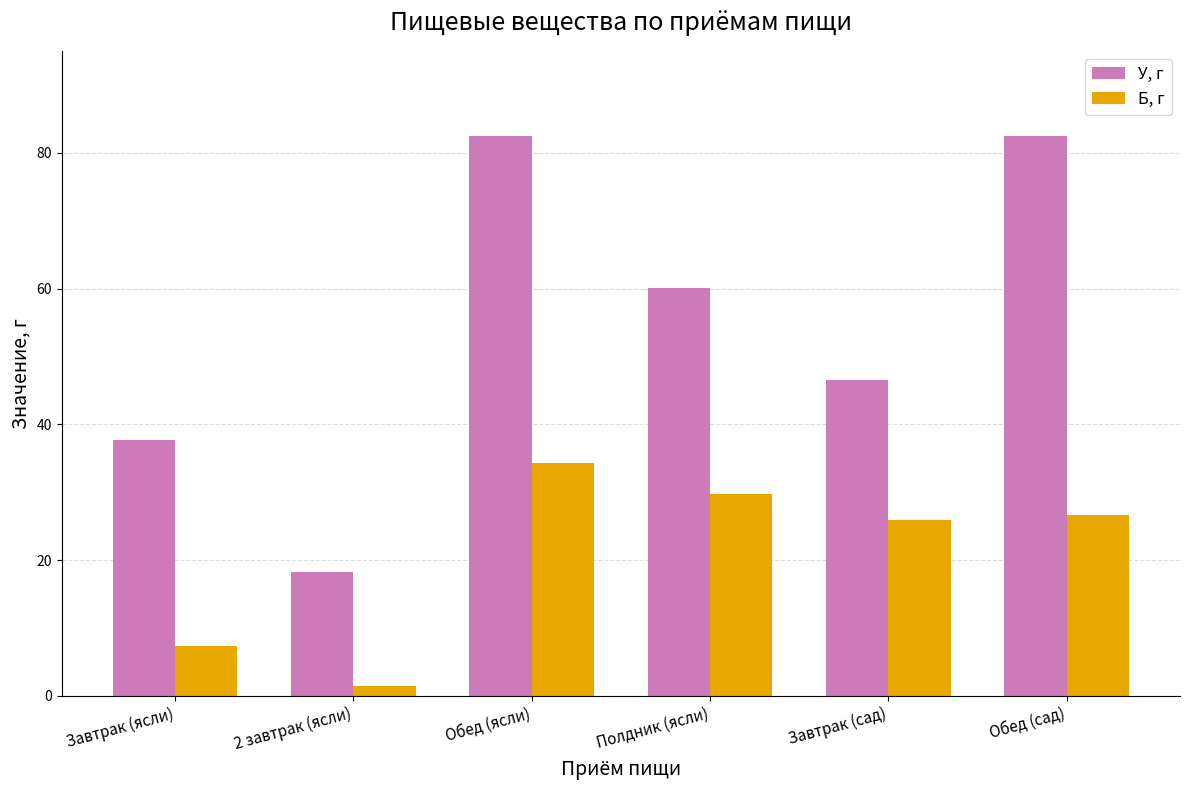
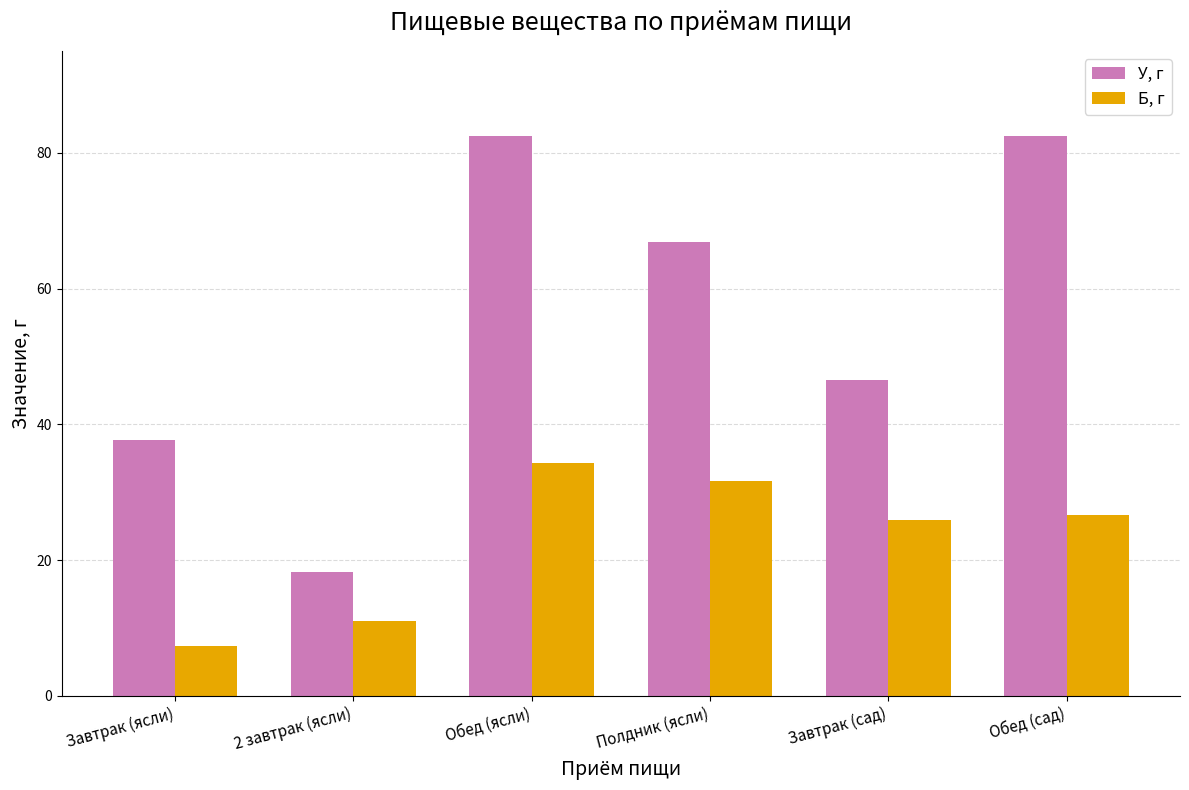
  {
    "У, г": {
      "Завтрак (ясли)": 38,
      "2 завтрак (ясли)": 18,
      "Обед (ясли)": 82,
-     "Полдник (ясли)": 60,
+     "Полдник (ясли)": 67,
      "Завтрак (сад)": 47,
      "Обед (сад)": 82
    },
    "Б, г": {
      "Завтрак (ясли)": 7,
-     "2 завтрак (ясли)": 2,
+     "2 завтрак (ясли)": 11,
      "Обед (ясли)": 34,
-     "Полдник (ясли)": 30,
+     "Полдник (ясли)": 32,
      "Завтрак (сад)": 26,
      "Обед (сад)": 27
    }
  }
